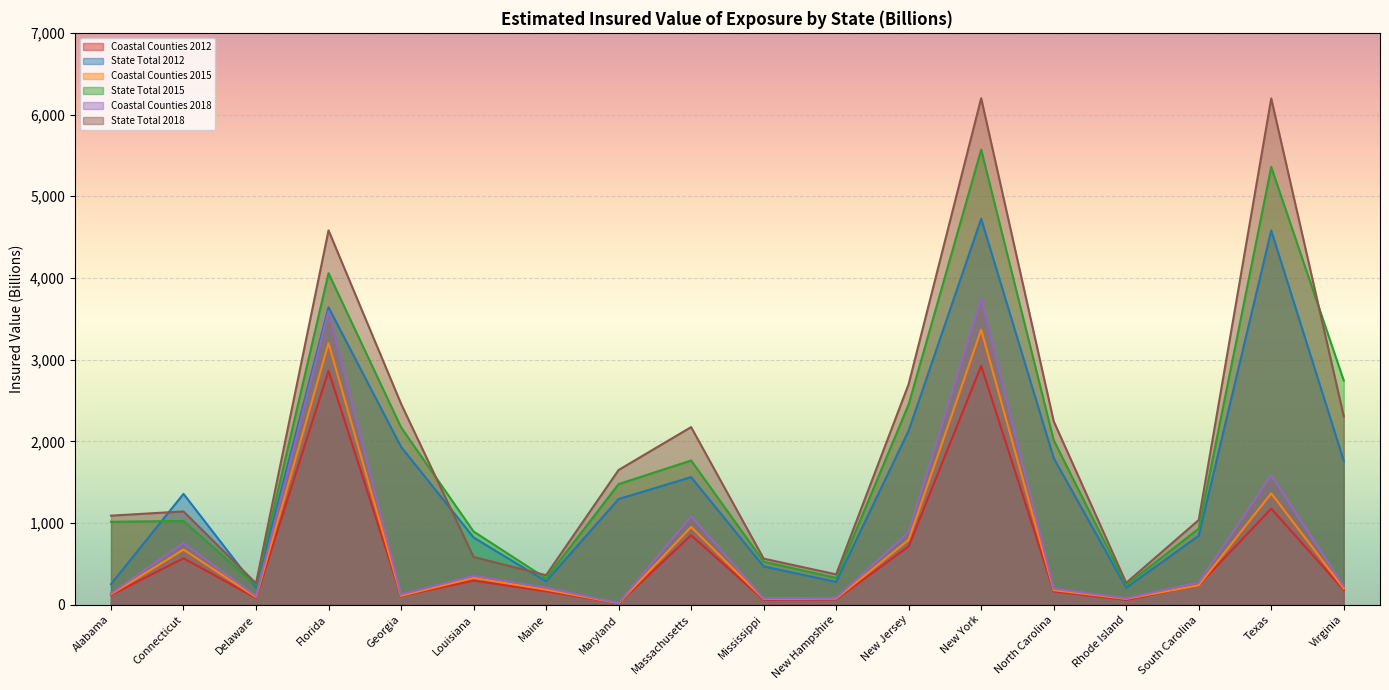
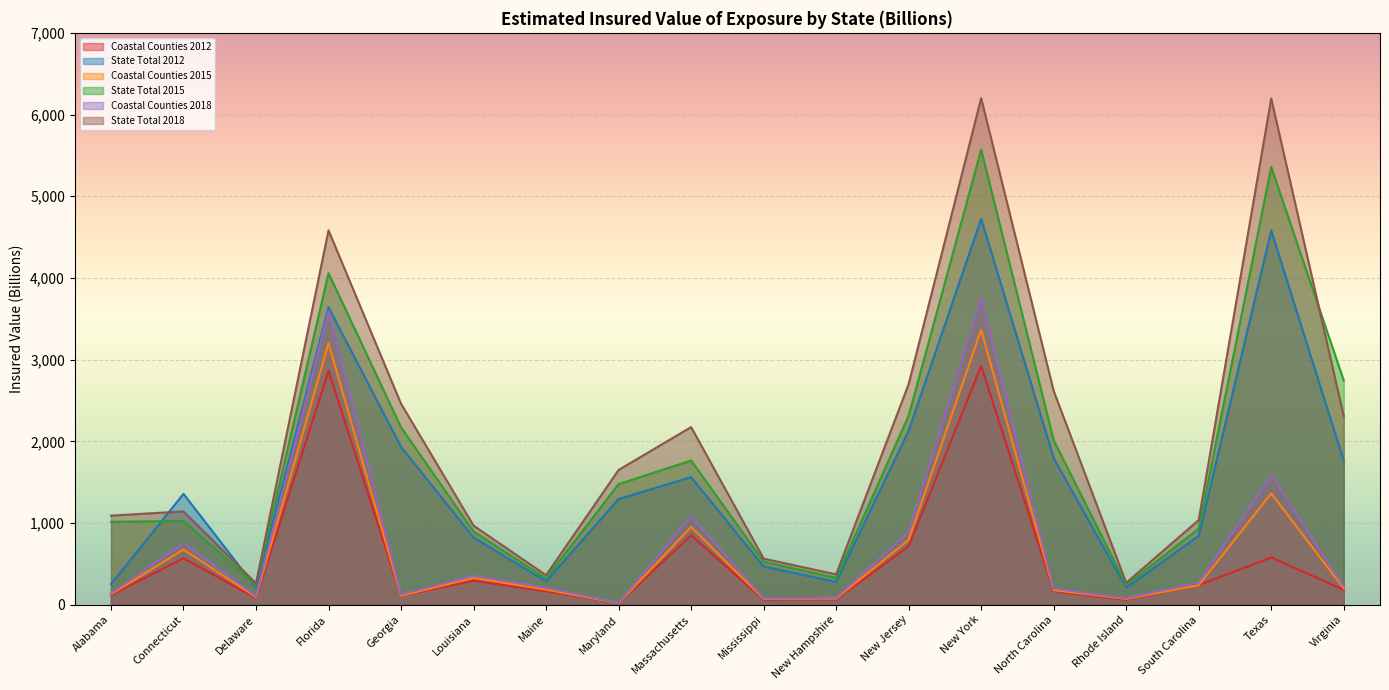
  {
    "Coastal Counties 2012": {
      "Connecticut": "600",
      "Florida": "2,900",
      "Louisiana": "300",
      "Massachusetts": "800",
      "New Jersey": "700",
      "New York": "2,900",
-     "Texas": "1,200"
+     "Texas": "600"
    },
    "State Total 2012": {
      "Alabama": "300",
      "Connecticut": "1,400",
      "Delaware": "200",
      "Florida": "3,600",
      "Georgia": "1,900",
      "Louisiana": "800",
      "Maine": "300",
      "Maryland": "1,300",
      "Massachusetts": "1,600",
      "Mississippi": "500",
      "New Hampshire": "300",
      "New Jersey": "2,100",
      "New York": "4,700",
      "North Carolina": "1,800",
      "Rhode Island": "200",
      "South Carolina": "800",
      "Texas": "4,600",
      "Virginia": "1,800"
    },
    "Coastal Counties 2015": {
      "Connecticut": "700",
      "Florida": "3,200",
      "Massachusetts": "1,000",
      "New Jersey": "800",
      "New York": "3,400",
      "Texas": "1,400"
    },
    "State Total 2015": {
      "Alabama": "1,000",
      "Connecticut": "1,000",
      "Florida": "4,100",
      "Georgia": "2,200",
      "Louisiana": "900",
      "Maine": "300",
      "Maryland": "1,500",
      "Massachusetts": "1,800",
      "Mississippi": "500",
      "New Hampshire": "300",
-     "New Jersey": "2,500",
+     "New Jersey": "2,300",
      "New York": "5,600",
      "North Carolina": "2,000",
      "South Carolina": "900",
      "Texas": "5,400",
      "Virginia": "2,700"
    },
    "Coastal Counties 2018": {
      "Connecticut": "800",
      "Florida": "3,600",
      "Massachusetts": "1,100",
      "New Jersey": "900",
      "New York": "3,800",
      "South Carolina": "300",
      "Texas": "1,600"
    },
    "State Total 2018": {
      "Alabama": "1,100",
      "Connecticut": "1,100",
      "Florida": "4,600",
      "Georgia": "2,500",
-     "Louisiana": "600",
+     "Louisiana": "1,000",
      "Maine": "400",
      "Maryland": "1,600",
      "Massachusetts": "2,200",
      "Mississippi": "600",
      "New Hampshire": "400",
      "New Jersey": "2,700",
      "New York": "6,200",
-     "North Carolina": "2,200",
+     "North Carolina": "2,600",
      "South Carolina": "1,000",
      "Texas": "6,200",
      "Virginia": "2,300"
    }
  }
